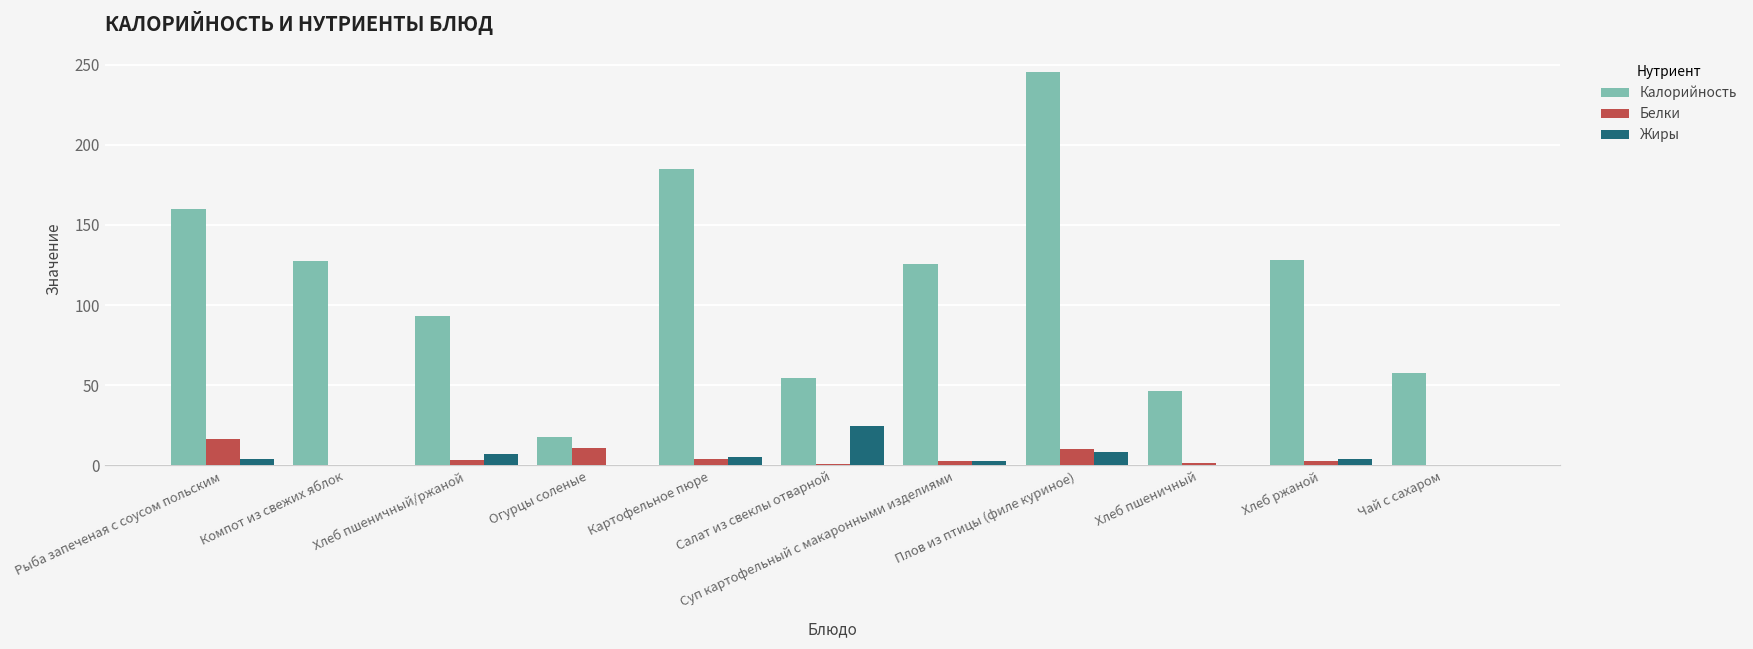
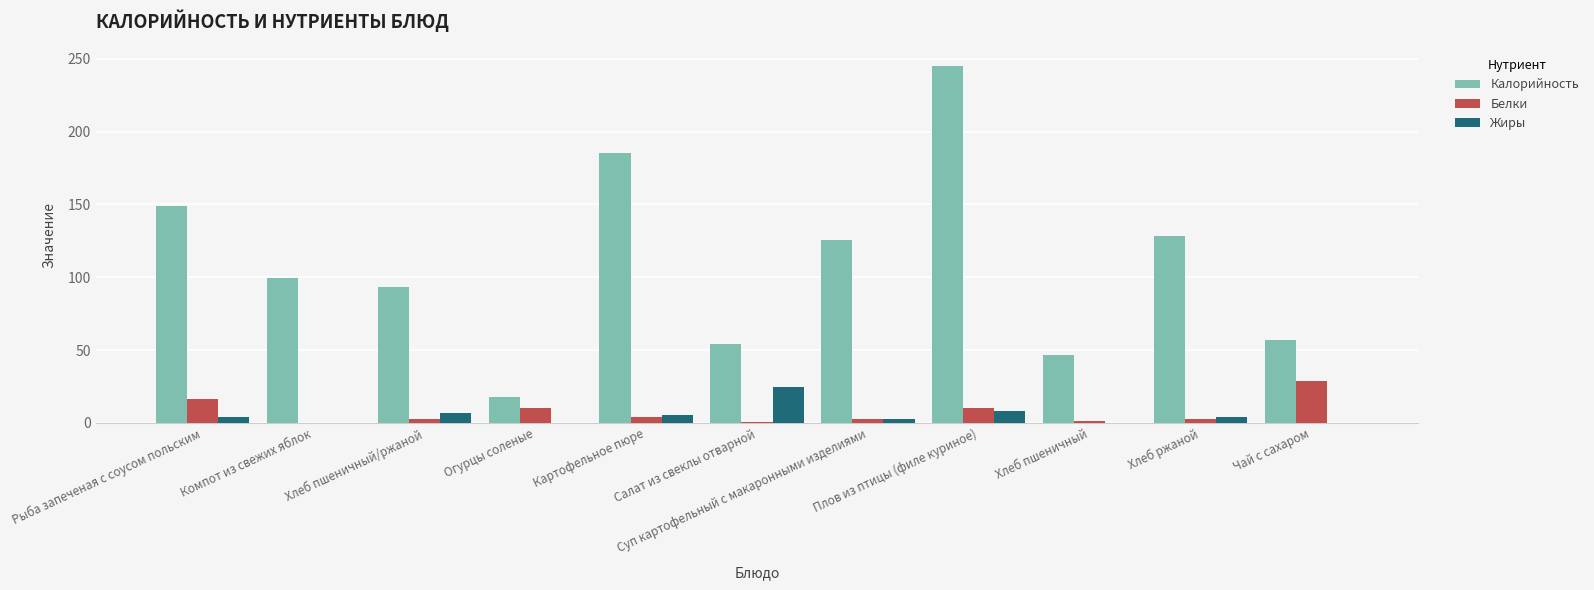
  {
    "Калорийность": {
-     "Рыба запеченая с соусом польским": 160,
-     "Компот из свежих яблок": 128,
+     "Рыба запеченая с соусом польским": 149,
+     "Компот из свежих яблок": 99,
      "Хлеб пшеничный/ржаной": 93,
      "Огурцы соленые": 18,
      "Картофельное пюре": 185,
      "Салат из свеклы отварной": 54,
      "Суп картофельный с макаронными изделиями": 126,
      "Плов из птицы (филе куриное)": 245,
      "Хлеб пшеничный": 47,
      "Хлеб ржаной": 128,
      "Чай с сахаром": 57
    },
    "Белки": {
      "Рыба запеченая с соусом польским": 17,
      "Хлеб пшеничный/ржаной": 3,
      "Огурцы соленые": 11,
      "Картофельное пюре": 4,
      "Суп картофельный с макаронными изделиями": 3,
      "Плов из птицы (филе куриное)": 10,
      "Хлеб ржаной": 3,
-     "Чай с сахаром": 0
+     "Чай с сахаром": 29
    },
    "Жиры": {
      "Рыба запеченая с соусом польским": 4,
      "Компот из свежих яблок": 0,
      "Хлеб пшеничный/ржаной": 7,
      "Огурцы соленые": 0,
      "Картофельное пюре": 5,
      "Салат из свеклы отварной": 25,
      "Суп картофельный с макаронными изделиями": 3,
      "Плов из птицы (филе куриное)": 8,
      "Хлеб ржаной": 4
    }
  }
